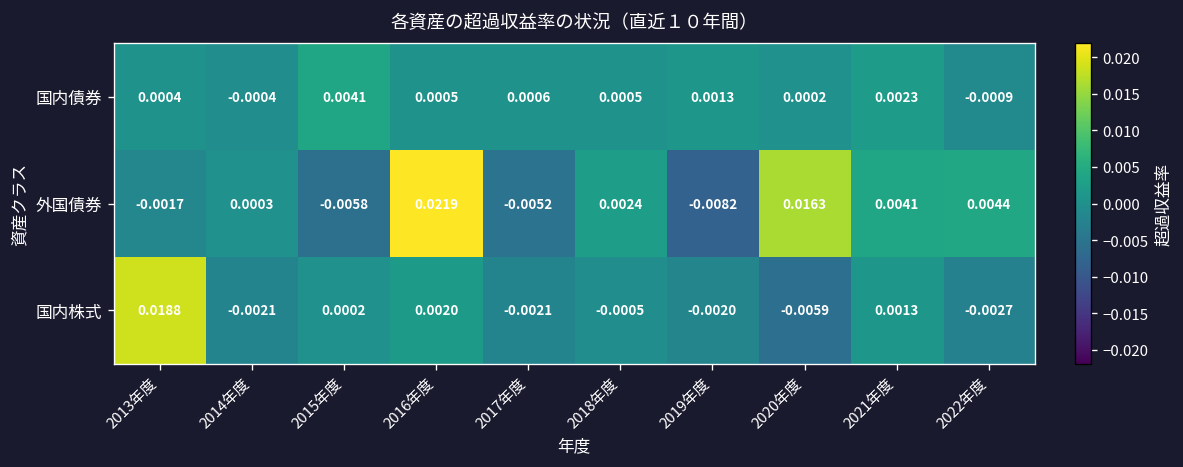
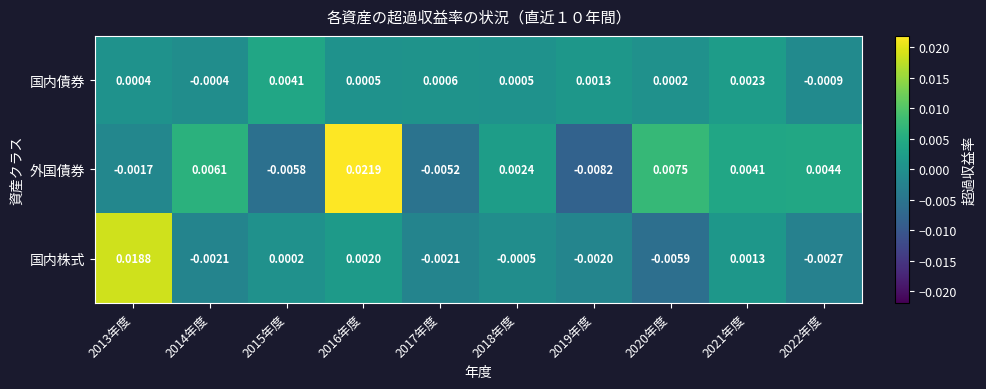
  {
    "国内債券": {
      "2013年度": 0.0004,
      "2014年度": -0.0004,
      "2015年度": 0.0041,
      "2016年度": 0.0005,
      "2017年度": 0.0006,
      "2018年度": 0.0005,
      "2019年度": 0.0013,
      "2020年度": 0.0002,
      "2021年度": 0.0023,
      "2022年度": -0.0009
    },
    "外国債券": {
      "2013年度": -0.0017,
-     "2014年度": 0.0003,
+     "2014年度": 0.0061,
      "2015年度": -0.0058,
      "2016年度": 0.0219,
      "2017年度": -0.0052,
      "2018年度": 0.0024,
      "2019年度": -0.0082,
-     "2020年度": 0.0163,
+     "2020年度": 0.0075,
      "2021年度": 0.0041,
      "2022年度": 0.0044
    },
    "国内株式": {
      "2013年度": 0.0188,
      "2014年度": -0.0021,
      "2015年度": 0.0002,
      "2016年度": 0.0020,
      "2017年度": -0.0021,
      "2018年度": -0.0005,
      "2019年度": -0.0020,
      "2020年度": -0.0059,
      "2021年度": 0.0013,
      "2022年度": -0.0027
    }
  }
